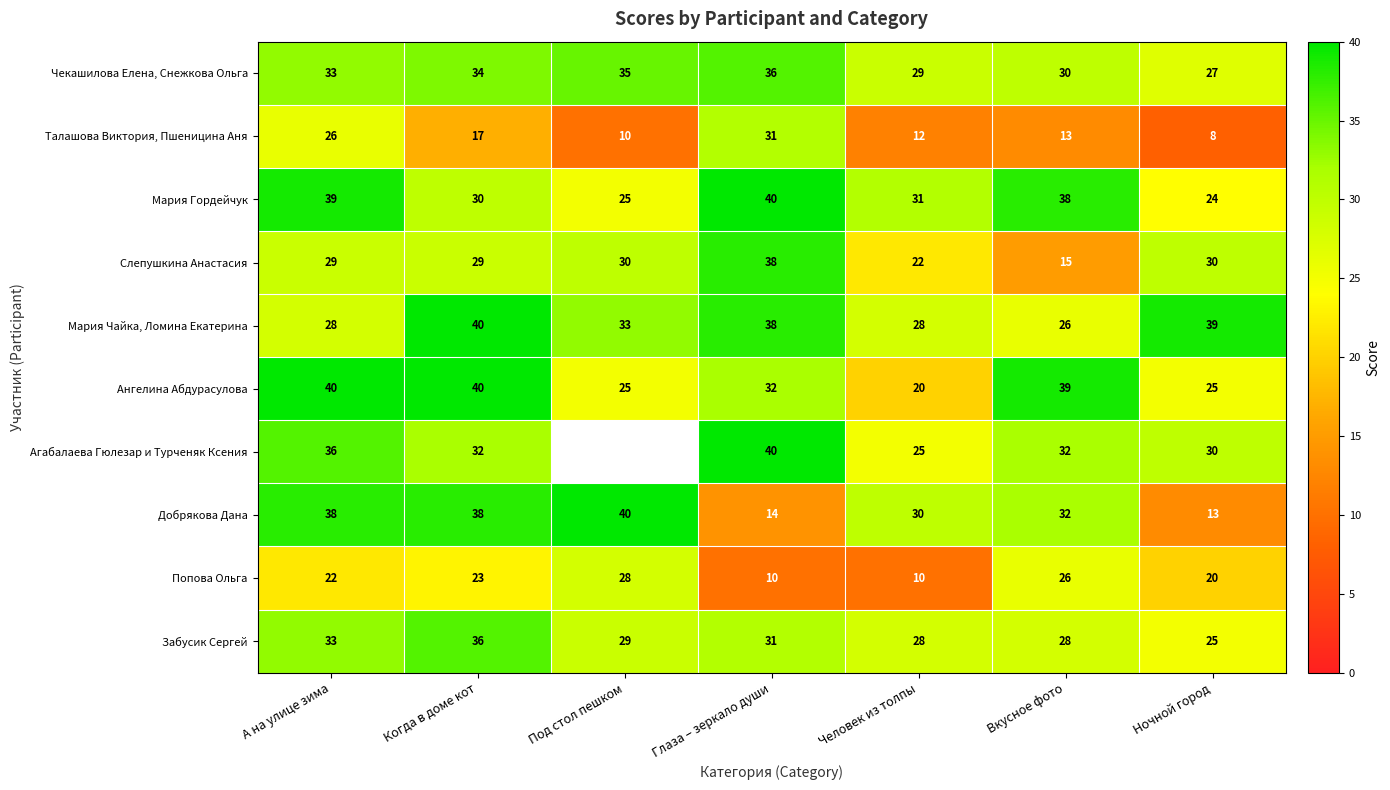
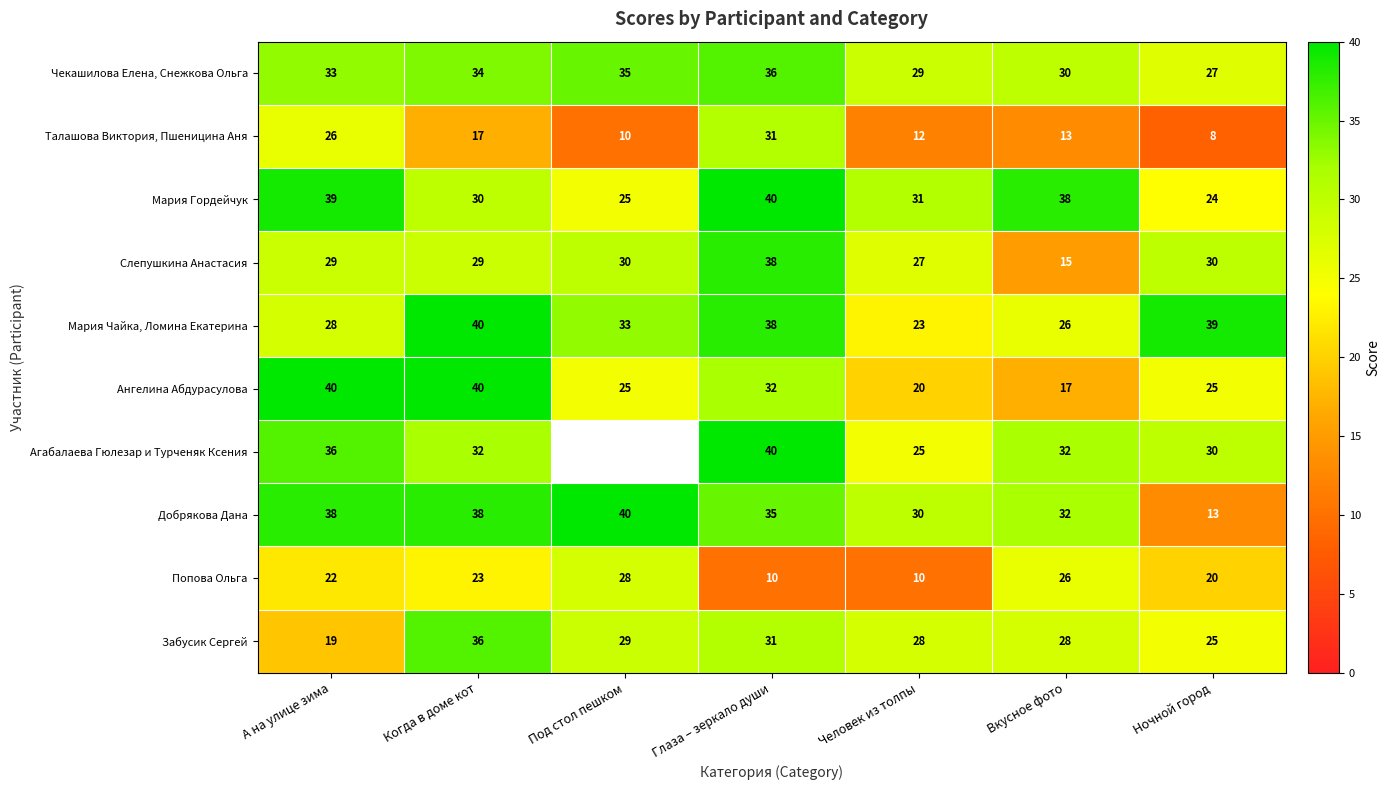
  {
    "Чекашилова Елена, Снежкова Ольга": {
      "А на улице зима": 33,
      "Когда в доме кот": 34,
      "Под стол пешком": 35,
      "Глаза – зеркало души": 36,
      "Человек из толпы": 29,
      "Вкусное фото": 30,
      "Ночной город": 27
    },
    "Талашова Виктория, Пшеницина Аня": {
      "А на улице зима": 26,
      "Когда в доме кот": 17,
      "Под стол пешком": 10,
      "Глаза – зеркало души": 31,
      "Человек из толпы": 12,
      "Вкусное фото": 13,
      "Ночной город": 8
    },
    "Мария Гордейчук": {
      "А на улице зима": 39,
      "Когда в доме кот": 30,
      "Под стол пешком": 25,
      "Глаза – зеркало души": 40,
      "Человек из толпы": 31,
      "Вкусное фото": 38,
      "Ночной город": 24
    },
    "Слепушкина Анастасия": {
      "А на улице зима": 29,
      "Когда в доме кот": 29,
      "Под стол пешком": 30,
      "Глаза – зеркало души": 38,
-     "Человек из толпы": 22,
+     "Человек из толпы": 27,
      "Вкусное фото": 15,
      "Ночной город": 30
    },
    "Мария Чайка, Ломина Екатерина": {
      "А на улице зима": 28,
      "Когда в доме кот": 40,
      "Под стол пешком": 33,
      "Глаза – зеркало души": 38,
-     "Человек из толпы": 28,
+     "Человек из толпы": 23,
      "Вкусное фото": 26,
      "Ночной город": 39
    },
    "Ангелина Абдурасулова": {
      "А на улице зима": 40,
      "Когда в доме кот": 40,
      "Под стол пешком": 25,
      "Глаза – зеркало души": 32,
      "Человек из толпы": 20,
-     "Вкусное фото": 39,
+     "Вкусное фото": 17,
      "Ночной город": 25
    },
    "Агабалаева Гюлезар и Турченяк Ксения": {
      "А на улице зима": 36,
      "Когда в доме кот": 32,
      "Глаза – зеркало души": 40,
      "Человек из толпы": 25,
      "Вкусное фото": 32,
      "Ночной город": 30
    },
    "Добрякова Дана": {
      "А на улице зима": 38,
      "Когда в доме кот": 38,
      "Под стол пешком": 40,
-     "Глаза – зеркало души": 14,
+     "Глаза – зеркало души": 35,
      "Человек из толпы": 30,
      "Вкусное фото": 32,
      "Ночной город": 13
    },
    "Попова Ольга": {
      "А на улице зима": 22,
      "Когда в доме кот": 23,
      "Под стол пешком": 28,
      "Глаза – зеркало души": 10,
      "Человек из толпы": 10,
      "Вкусное фото": 26,
      "Ночной город": 20
    },
    "Забусик Сергей": {
-     "А на улице зима": 33,
+     "А на улице зима": 19,
      "Когда в доме кот": 36,
      "Под стол пешком": 29,
      "Глаза – зеркало души": 31,
      "Человек из толпы": 28,
      "Вкусное фото": 28,
      "Ночной город": 25
    }
  }
